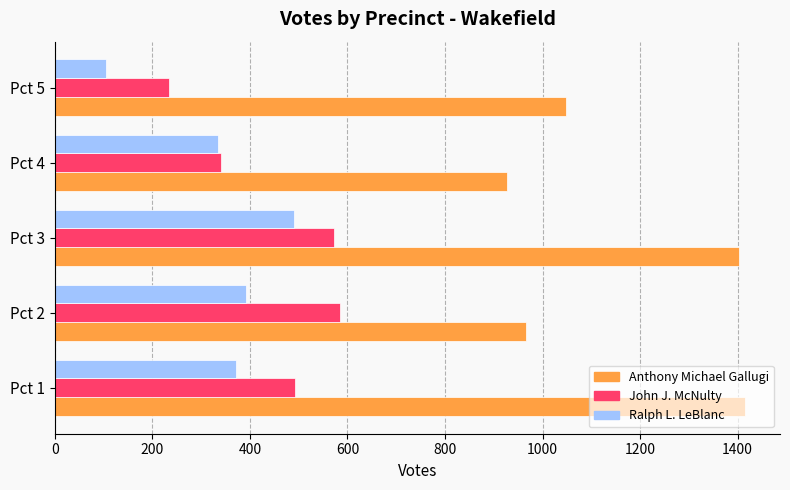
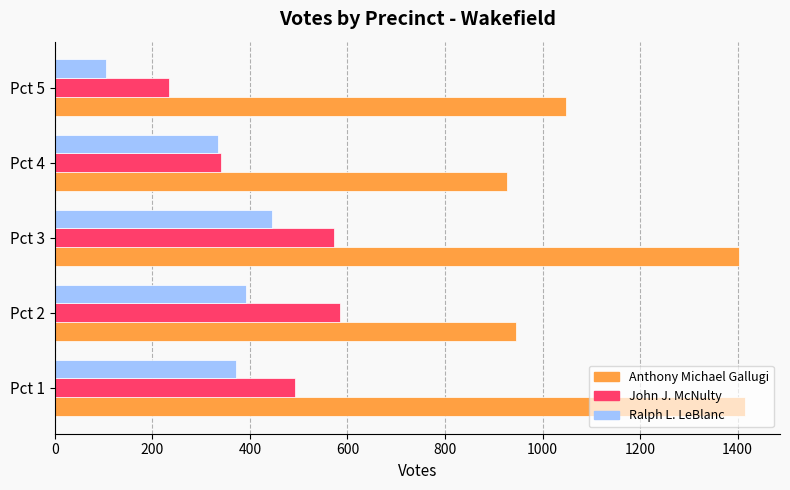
  {
    "Anthony Michael Gallugi": {
      "Pct 5": 1050,
      "Pct 4": 930,
      "Pct 3": 1400,
-     "Pct 2": 970
+     "Pct 2": 950
    },
    "John J. McNulty": {
      "Pct 5": 240,
      "Pct 4": 340,
      "Pct 3": 570,
      "Pct 2": 590,
      "Pct 1": 490
    },
    "Ralph L. LeBlanc": {
      "Pct 5": 110,
      "Pct 4": 330,
-     "Pct 3": 490,
+     "Pct 3": 450,
      "Pct 2": 390,
      "Pct 1": 370
    }
  }
